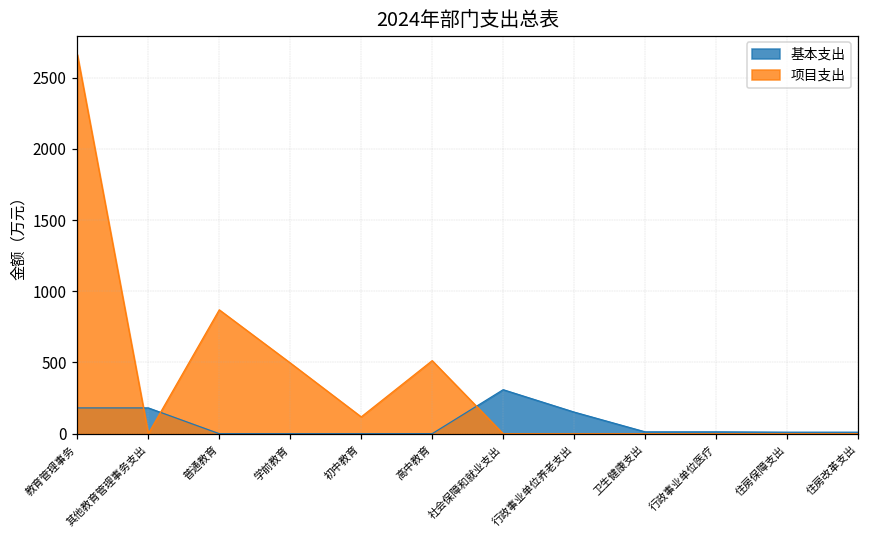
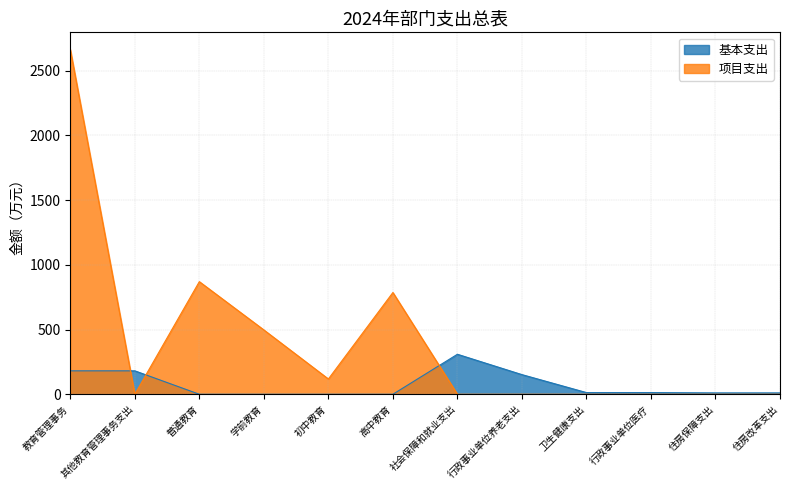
  {
    "基本支出": {
      "教育管理事务": 180,
      "其他教育管理事务支出": 180,
      "普通教育": 0,
      "学前教育": 0,
      "初中教育": 0,
      "高中教育": 0,
      "社会保障和就业支出": 310,
      "行政事业单位养老支出": 150
    },
    "项目支出": {
      "教育管理事务": 2660,
      "其他教育管理事务支出": 0,
      "普通教育": 870,
      "学前教育": 500,
      "初中教育": 120,
-     "高中教育": 510,
+     "高中教育": 790,
      "社会保障和就业支出": 0,
      "行政事业单位养老支出": 0
    }
  }
